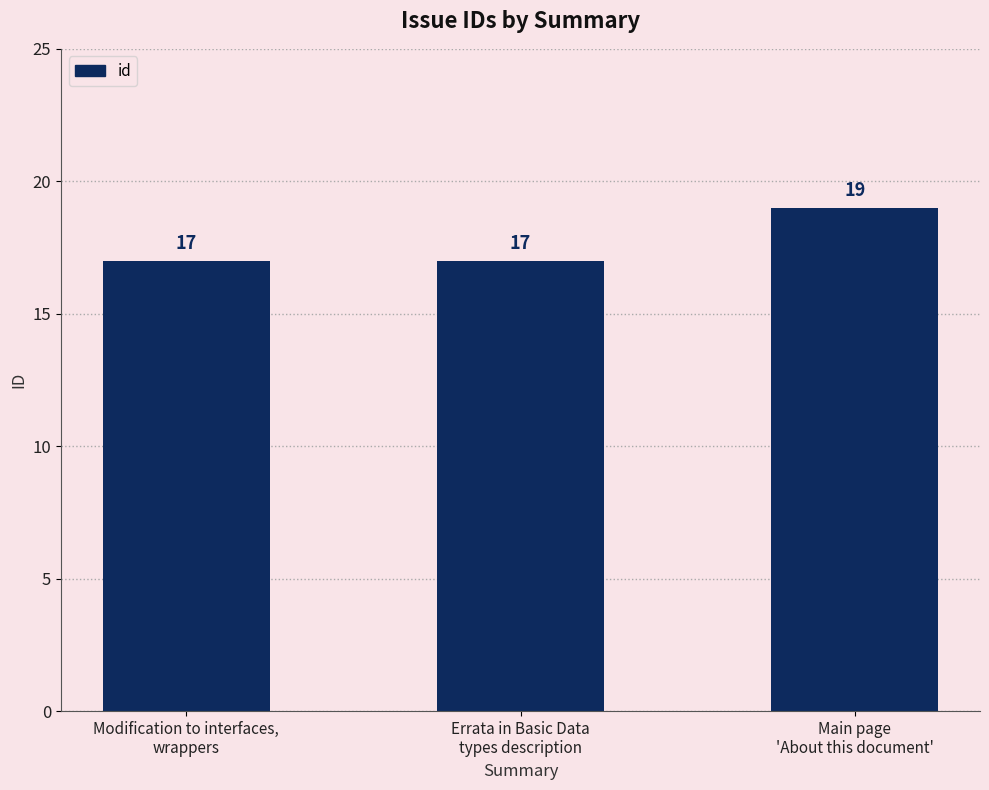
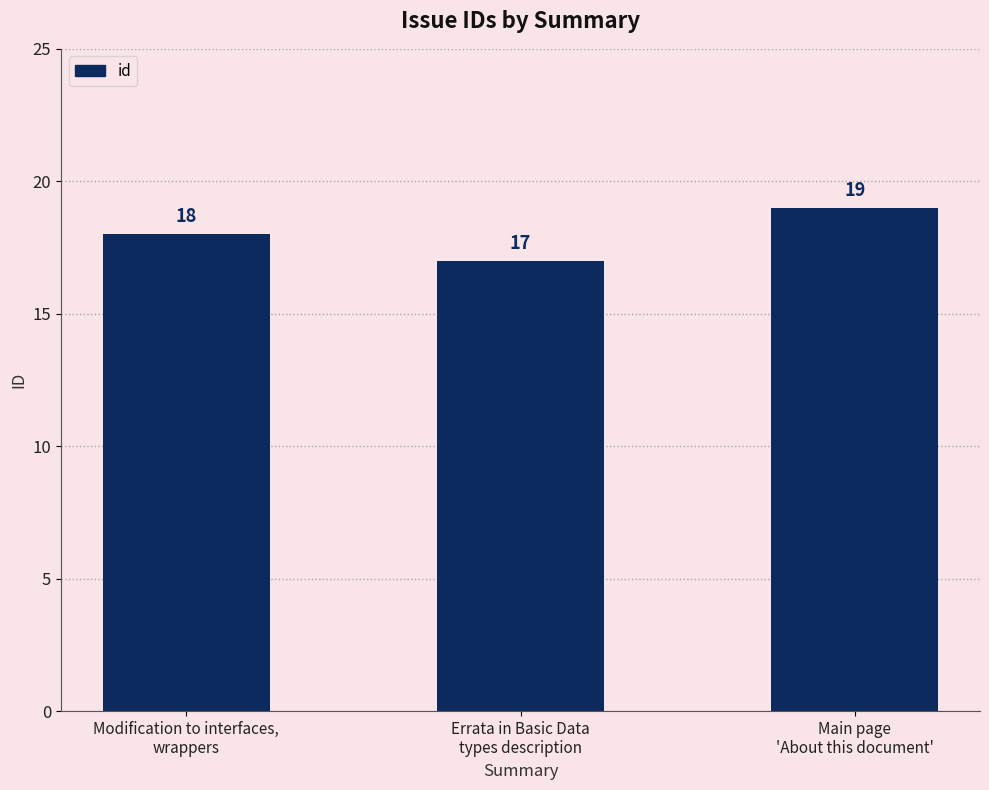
  {
-   "Modification to interfaces, wrappers": 17,
+   "Modification to interfaces, wrappers": 18,
    "Errata in Basic Data types description": 17,
    "Main page 'About this document'": 19
  }
